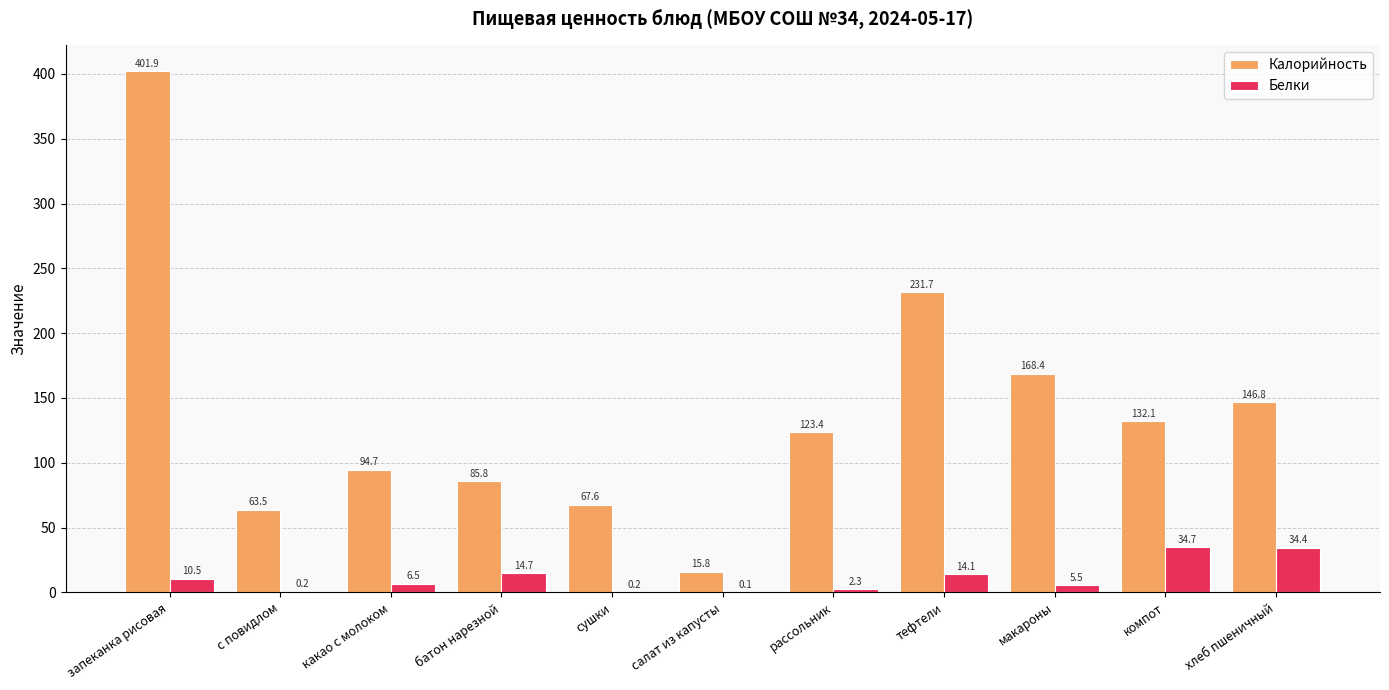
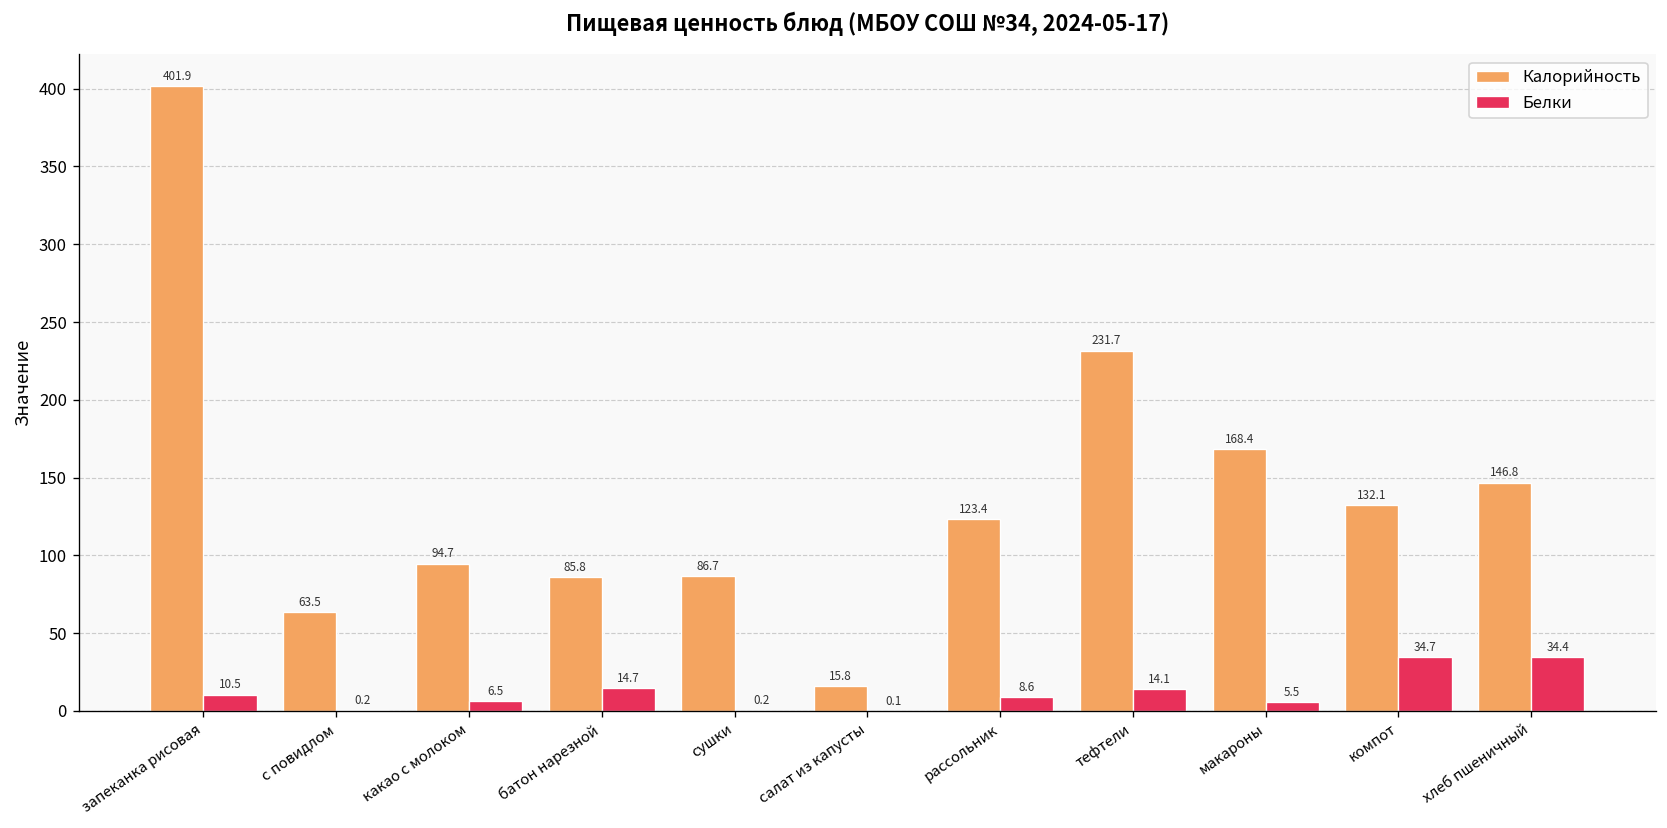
  {
    "Калорийность": {
      "запеканка рисовая": 401.9,
      "с повидлом": 63.5,
      "какао с молоком": 94.7,
      "батон нарезной": 85.8,
-     "сушки": 67.6,
+     "сушки": 86.7,
      "салат из капусты": 15.8,
      "рассольник": 123.4,
      "тефтели": 231.7,
      "макароны": 168.4,
      "компот": 132.1,
      "хлеб пшеничный": 146.8
    },
    "Белки": {
      "запеканка рисовая": 10.5,
      "с повидлом": 0.2,
      "какао с молоком": 6.5,
      "батон нарезной": 14.7,
      "сушки": 0.2,
      "салат из капусты": 0.1,
-     "рассольник": 2.3,
+     "рассольник": 8.6,
      "тефтели": 14.1,
      "макароны": 5.5,
      "компот": 34.7,
      "хлеб пшеничный": 34.4
    }
  }
